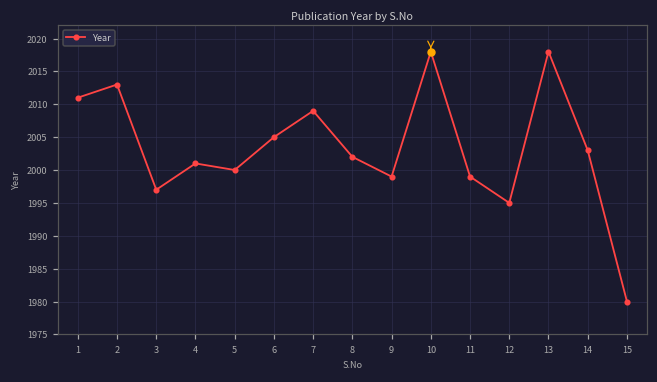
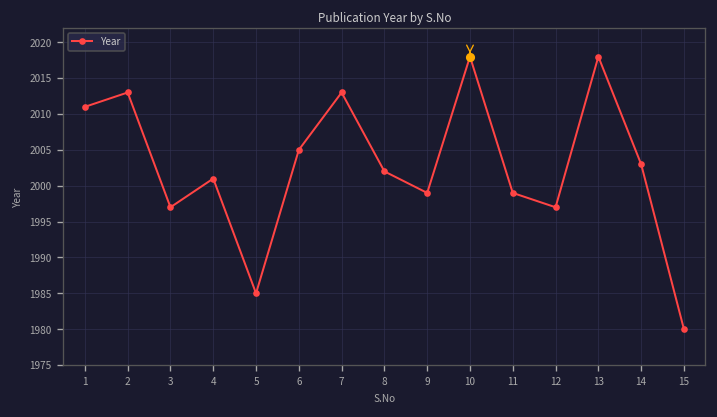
  {
    "Year": {
      "1": 2011,
      "2": 2013,
      "3": 1997,
      "4": 2001,
-     "5": 2000,
+     "5": 1985,
      "6": 2005,
-     "7": 2009,
+     "7": 2013,
      "8": 2002,
      "9": 1999,
      "11": 1999,
-     "12": 1995,
+     "12": 1997,
      "13": 2018,
      "14": 2003,
      "15": 1980
    }
  }
